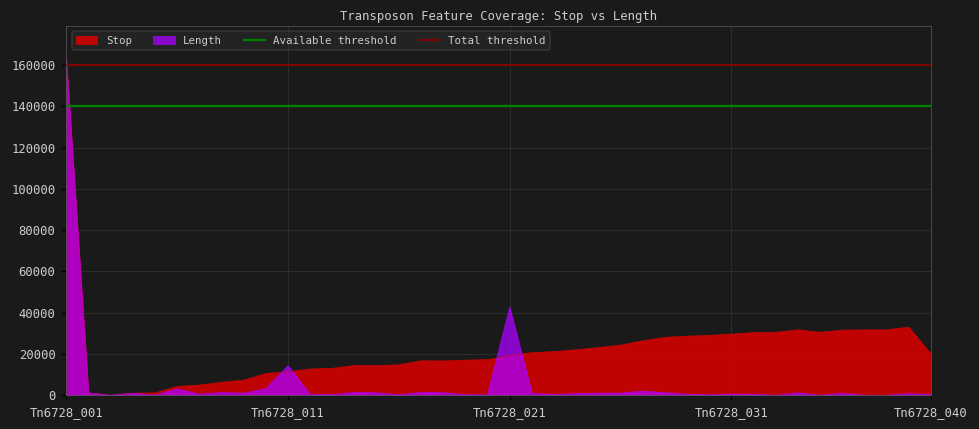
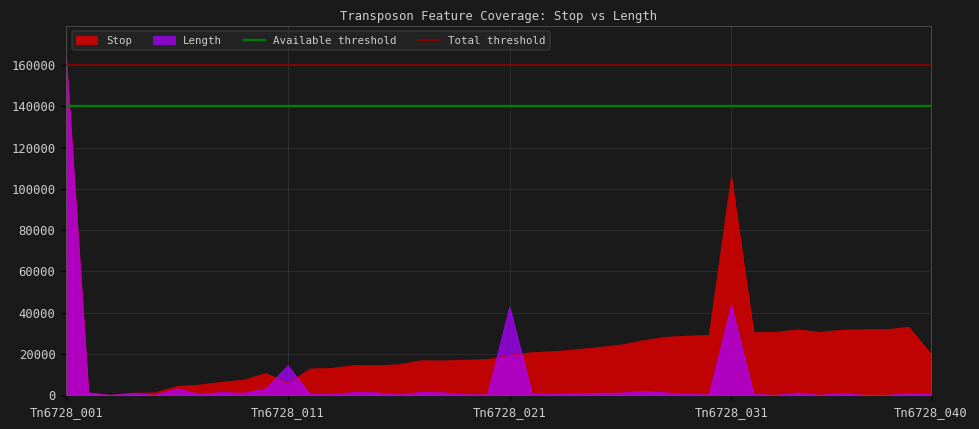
  {
    "Stop": {
-     "Tn6728_011": 11000,
+     "Tn6728_011": 6000,
      "Tn6728_021": 19000,
-     "Tn6728_031": 30000,
+     "Tn6728_031": 106000,
      "Tn6728_040": 20000
    },
    "Length": {
      "Tn6728_011": 14000,
      "Tn6728_021": 43000,
-     "Tn6728_031": 1000,
+     "Tn6728_031": 44000,
      "Tn6728_040": 0
    }
  }
